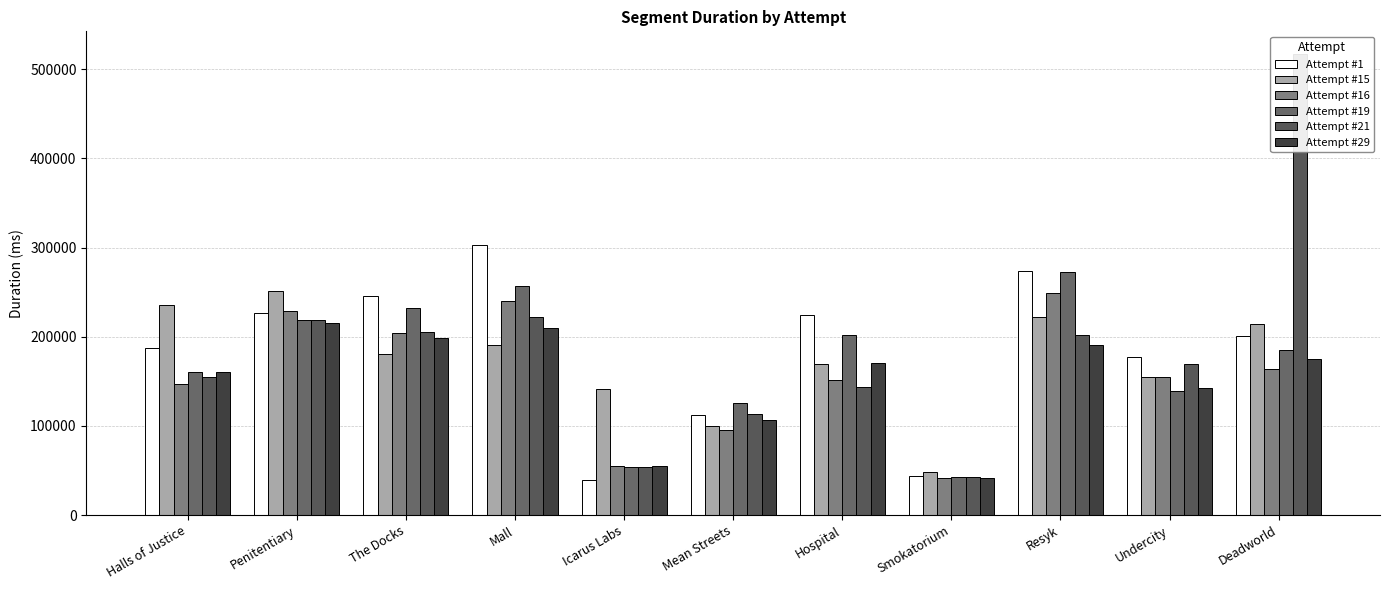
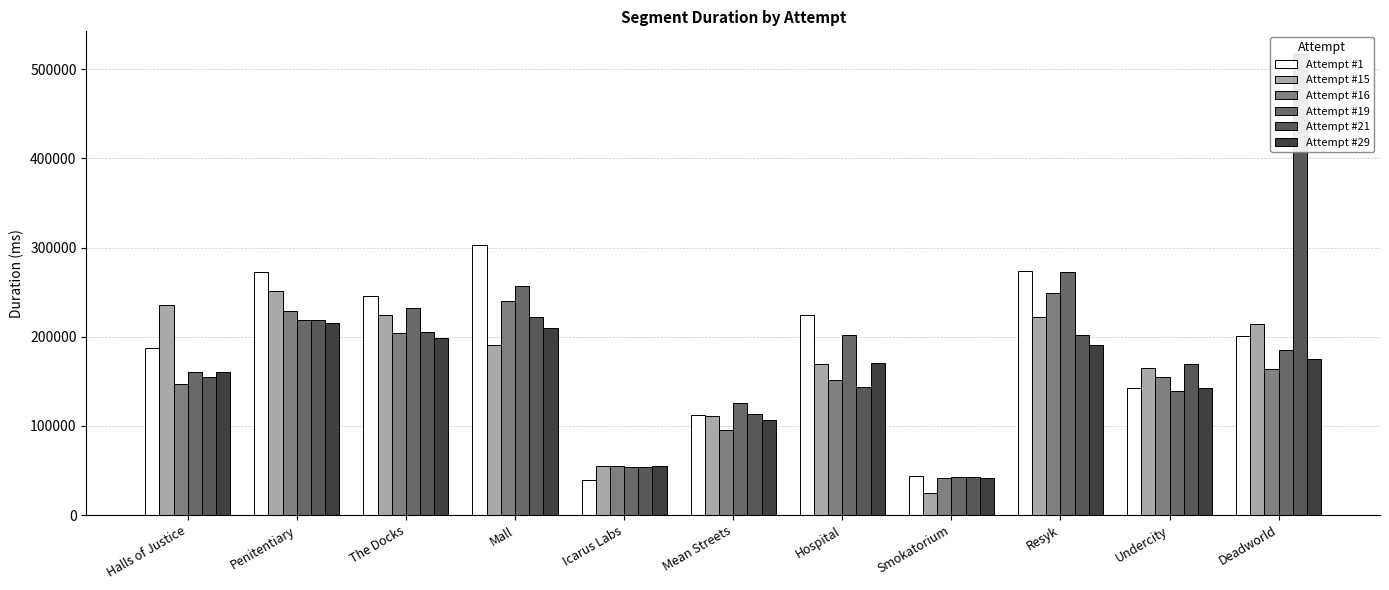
  {
    "Attempt #1": {
      "Halls of Justice": 190000,
-     "Penitentiary": 230000,
+     "Penitentiary": 270000,
      "The Docks": 250000,
      "Mall": 300000,
      "Icarus Labs": 40000,
      "Mean Streets": 110000,
      "Hospital": 220000,
      "Smokatorium": 40000,
      "Resyk": 270000,
-     "Undercity": 180000,
+     "Undercity": 140000,
      "Deadworld": 200000
    },
    "Attempt #15": {
      "Halls of Justice": 240000,
      "Penitentiary": 250000,
-     "The Docks": 180000,
+     "The Docks": 220000,
      "Mall": 190000,
-     "Icarus Labs": 140000,
-     "Mean Streets": 100000,
+     "Icarus Labs": 60000,
+     "Mean Streets": 110000,
      "Hospital": 170000,
-     "Smokatorium": 50000,
+     "Smokatorium": 20000,
      "Resyk": 220000,
-     "Undercity": 150000,
+     "Undercity": 160000,
      "Deadworld": 210000
    }
  }
